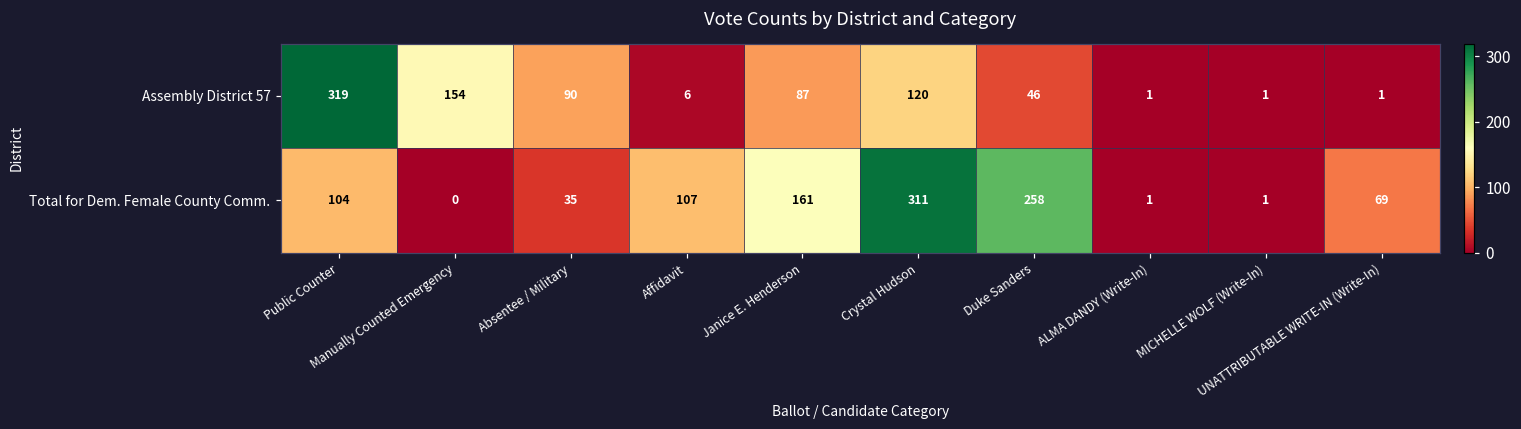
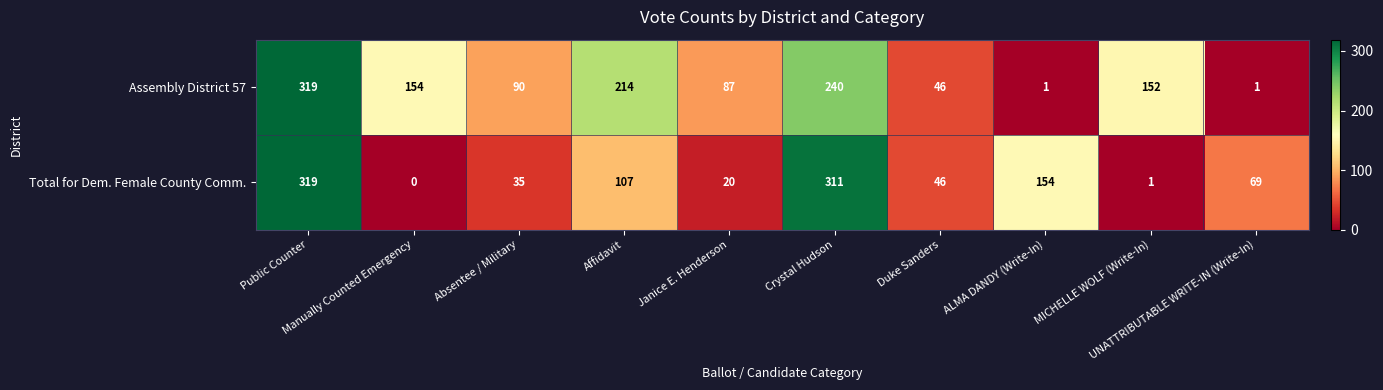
  {
    "Assembly District 57": {
      "Public Counter": 319,
      "Manually Counted Emergency": 154,
      "Absentee / Military": 90,
-     "Affidavit": 6,
+     "Affidavit": 214,
      "Janice E. Henderson": 87,
-     "Crystal Hudson": 120,
+     "Crystal Hudson": 240,
      "Duke Sanders": 46,
      "ALMA DANDY (Write-In)": 1,
-     "MICHELLE WOLF (Write-In)": 1,
+     "MICHELLE WOLF (Write-In)": 152,
      "UNATTRIBUTABLE WRITE-IN (Write-In)": 1
    },
    "Total for Dem. Female County Comm.": {
-     "Public Counter": 104,
+     "Public Counter": 319,
      "Manually Counted Emergency": 0,
      "Absentee / Military": 35,
      "Affidavit": 107,
-     "Janice E. Henderson": 161,
+     "Janice E. Henderson": 20,
      "Crystal Hudson": 311,
-     "Duke Sanders": 258,
-     "ALMA DANDY (Write-In)": 1,
+     "Duke Sanders": 46,
+     "ALMA DANDY (Write-In)": 154,
      "MICHELLE WOLF (Write-In)": 1,
      "UNATTRIBUTABLE WRITE-IN (Write-In)": 69
    }
  }
